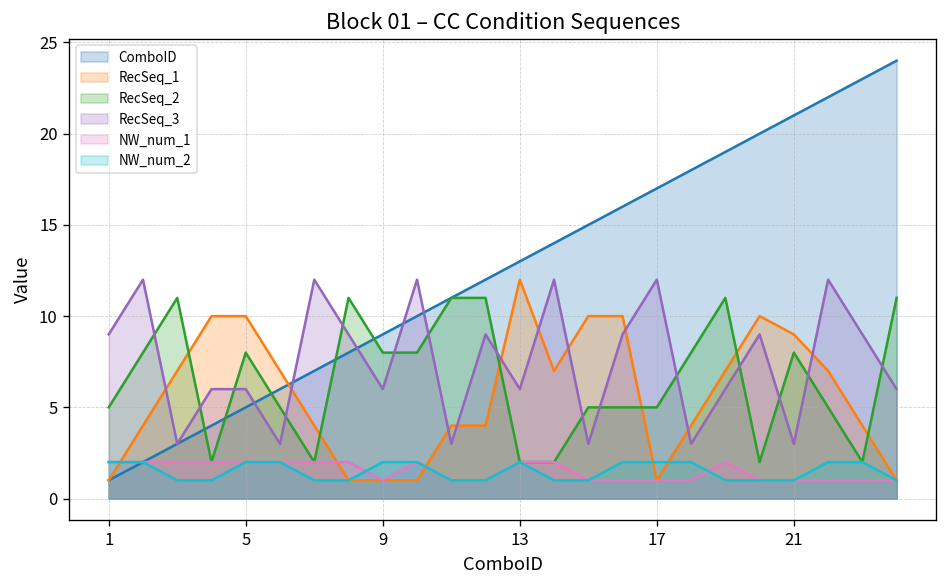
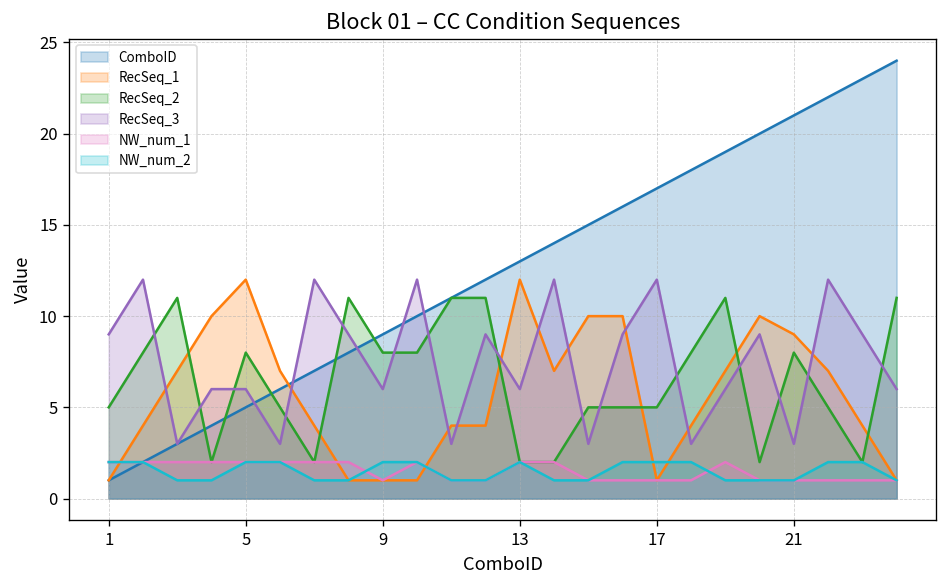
  {
    "RecSeq_1": {
-     "5": 10,
+     "5": 12,
      "13": 12,
      "21": 9
    }
  }
